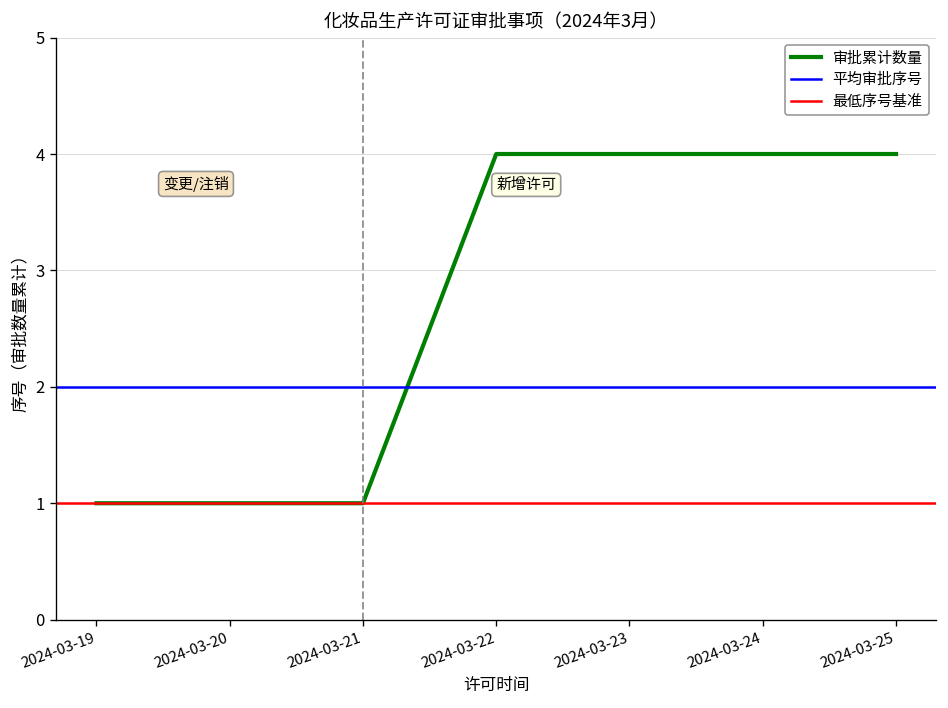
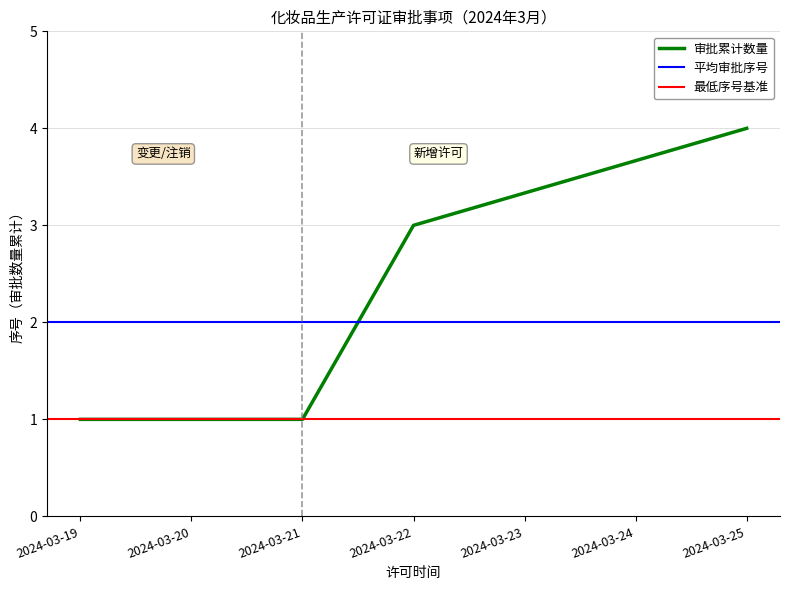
  {
    "2024-03-19": 1,
    "2024-03-21": 1,
-   "2024-03-22": 4,
+   "2024-03-22": 3,
    "2024-03-25": 4
  }
